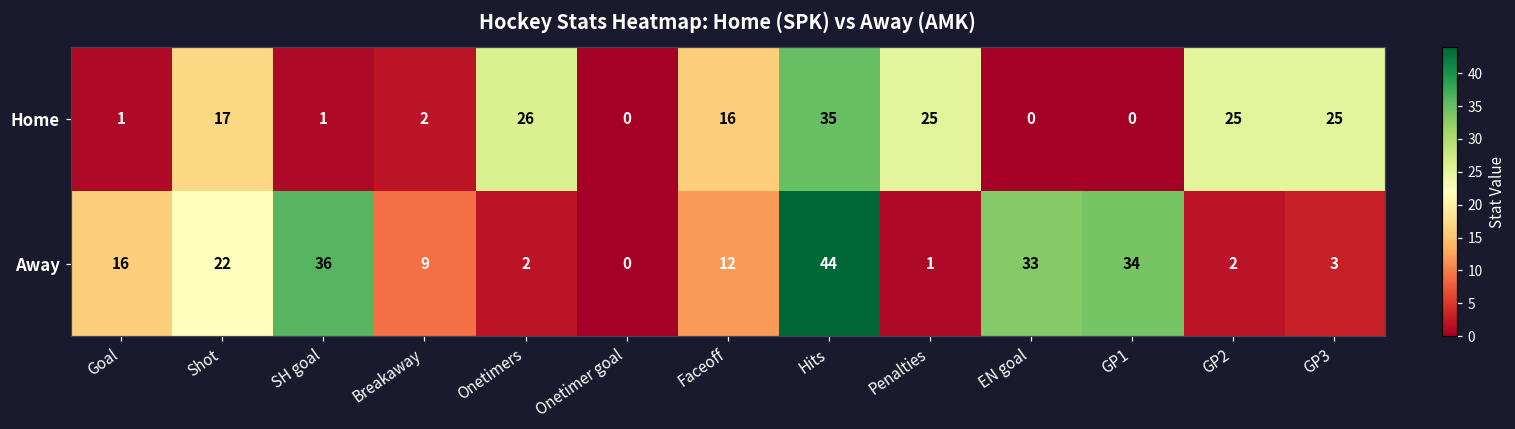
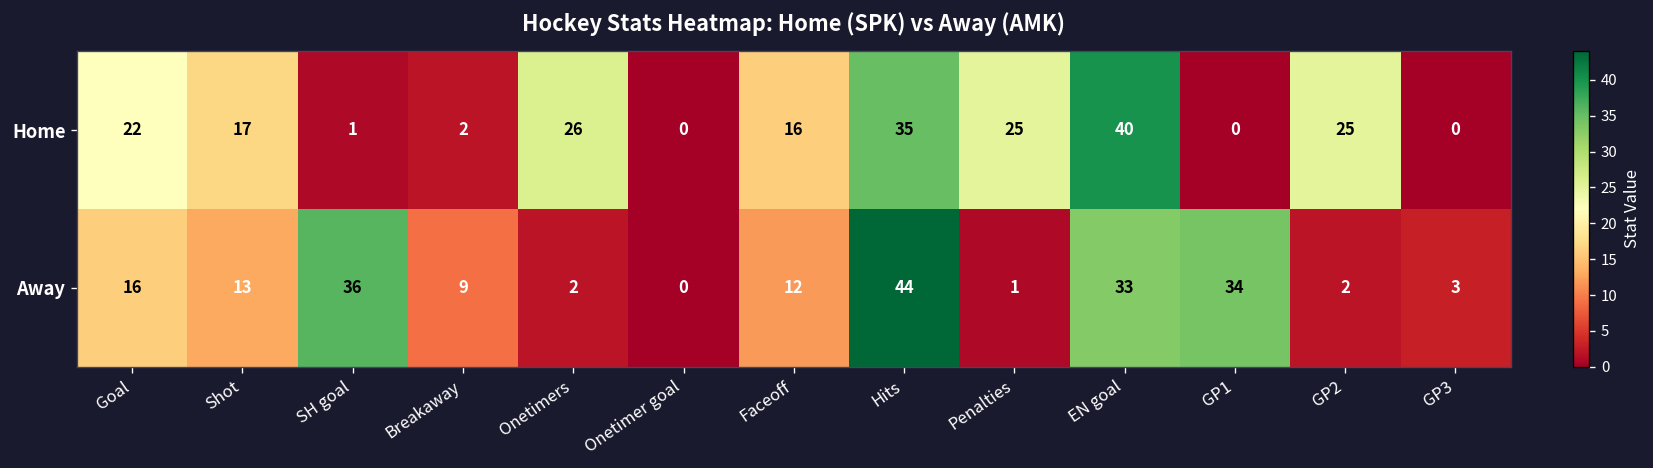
  {
    "Home": {
-     "Goal": 1,
+     "Goal": 22,
      "Shot": 17,
      "SH goal": 1,
      "Breakaway": 2,
      "Onetimers": 26,
      "Onetimer goal": 0,
      "Faceoff": 16,
      "Hits": 35,
      "Penalties": 25,
-     "EN goal": 0,
+     "EN goal": 40,
      "GP1": 0,
      "GP2": 25,
-     "GP3": 25
+     "GP3": 0
    },
    "Away": {
      "Goal": 16,
-     "Shot": 22,
+     "Shot": 13,
      "SH goal": 36,
      "Breakaway": 9,
      "Onetimers": 2,
      "Onetimer goal": 0,
      "Faceoff": 12,
      "Hits": 44,
      "Penalties": 1,
      "EN goal": 33,
      "GP1": 34,
      "GP2": 2,
      "GP3": 3
    }
  }
